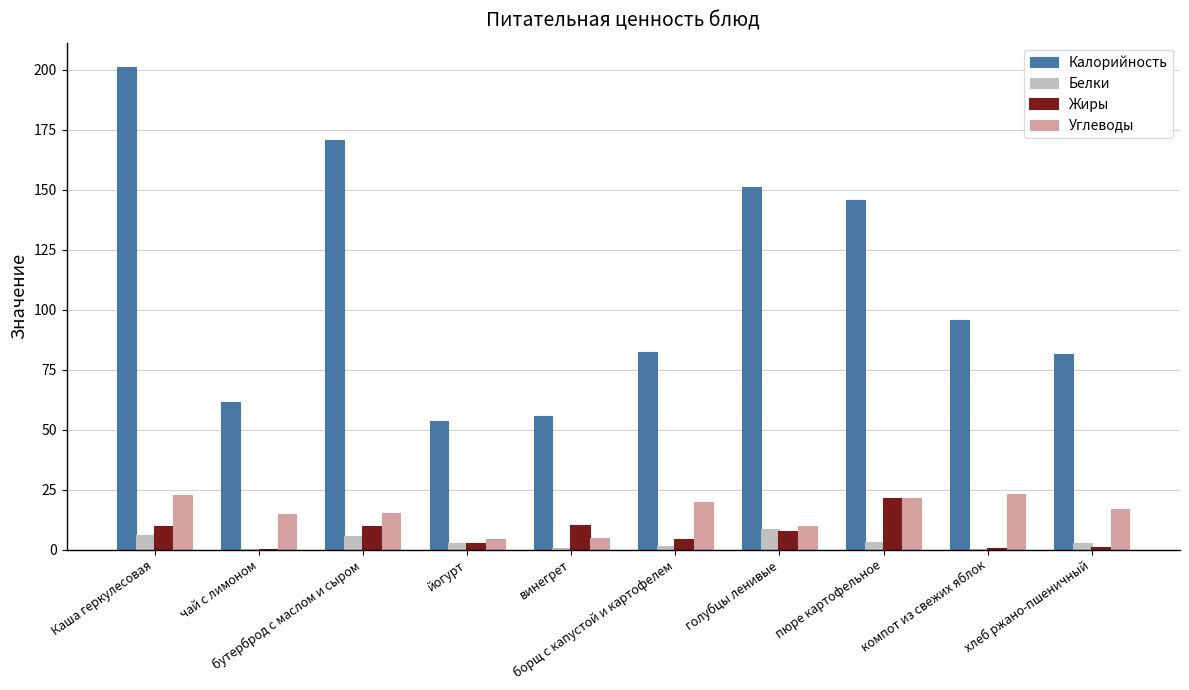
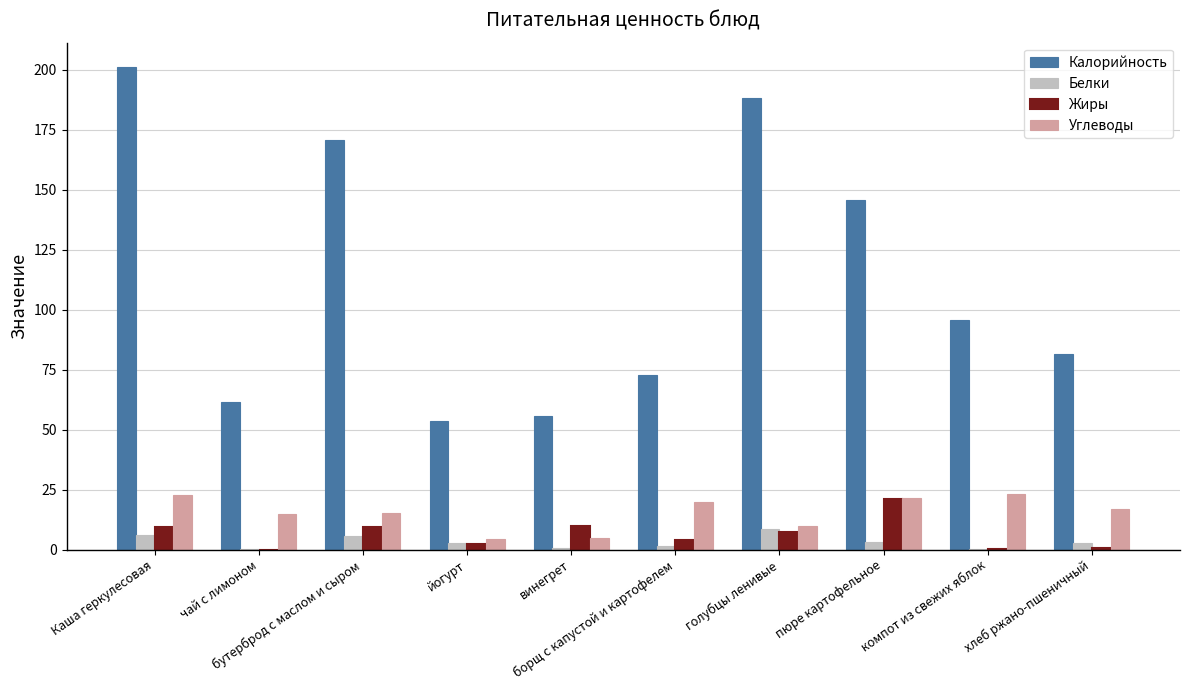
  {
    "Калорийность": {
      "Каша геркулесовая": 201,
      "чай с лимоном": 62,
      "бутерброд с маслом и сыром": 171,
      "йогурт": 54,
      "винегрет": 56,
-     "борщ с капустой и картофелем": 83,
-     "голубцы ленивые": 151,
+     "борщ с капустой и картофелем": 73,
+     "голубцы ленивые": 188,
      "пюре картофельное": 146,
      "компот из свежих яблок": 96,
      "хлеб ржано-пшеничный": 82
    },
    "Жиры": {
      "Каша геркулесовая": 9,
      "чай с лимоном": 0,
      "бутерброд с маслом и сыром": 9,
      "йогурт": 2,
      "винегрет": 10,
      "борщ с капустой и картофелем": 4,
      "голубцы ленивые": 8,
      "пюре картофельное": 21
    }
  }
